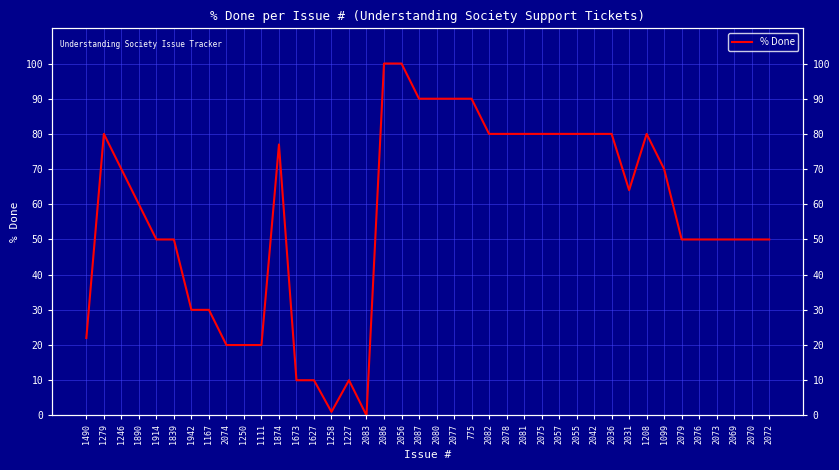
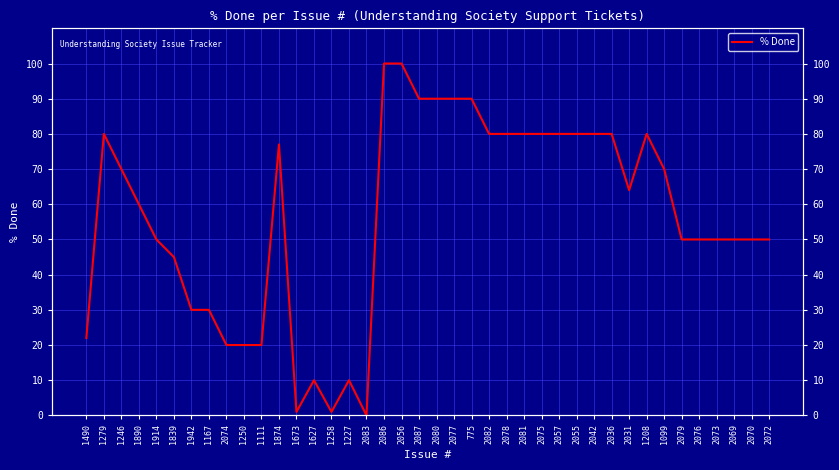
  {
    "1490": 22,
    "1279": 80,
    "1246": 70,
    "1890": 60,
    "1914": 50,
-   "1839": 50,
+   "1839": 45,
    "1942": 30,
    "1167": 30,
    "2074": 20,
    "1250": 20,
    "1111": 20,
    "1874": 77,
-   "1673": 10,
+   "1673": 1,
    "1627": 10,
    "1258": 1,
    "1227": 10,
    "2083": 0,
    "2086": 100,
    "2056": 100,
    "2087": 90,
    "2080": 90,
    "2077": 90,
    "775": 90,
    "2082": 80,
    "2078": 80,
    "2081": 80,
    "2075": 80,
    "2057": 80,
    "2055": 80,
    "2042": 80,
    "2036": 80,
    "2031": 64,
    "1208": 80,
    "1099": 70,
    "2079": 50,
    "2076": 50,
    "2073": 50,
    "2069": 50,
    "2070": 50,
    "2072": 50
  }
